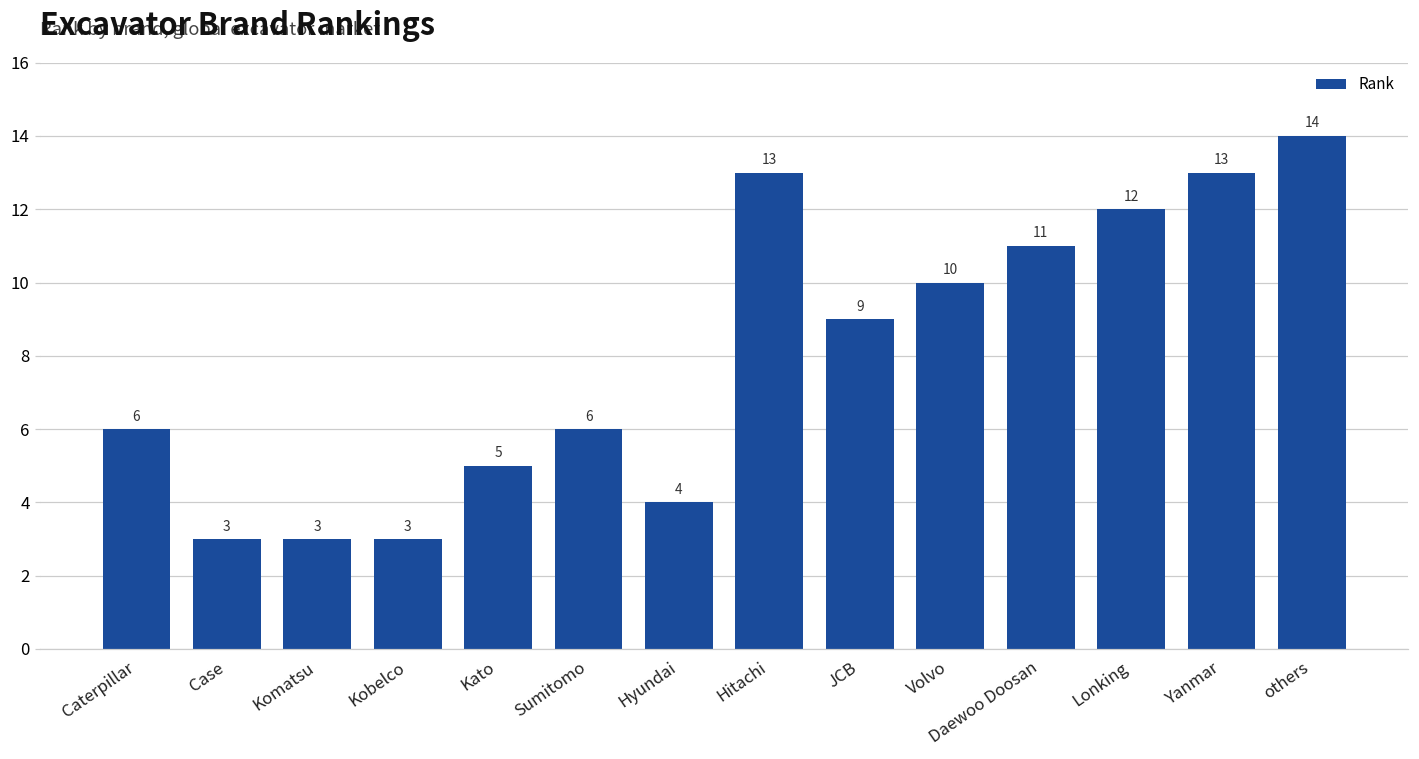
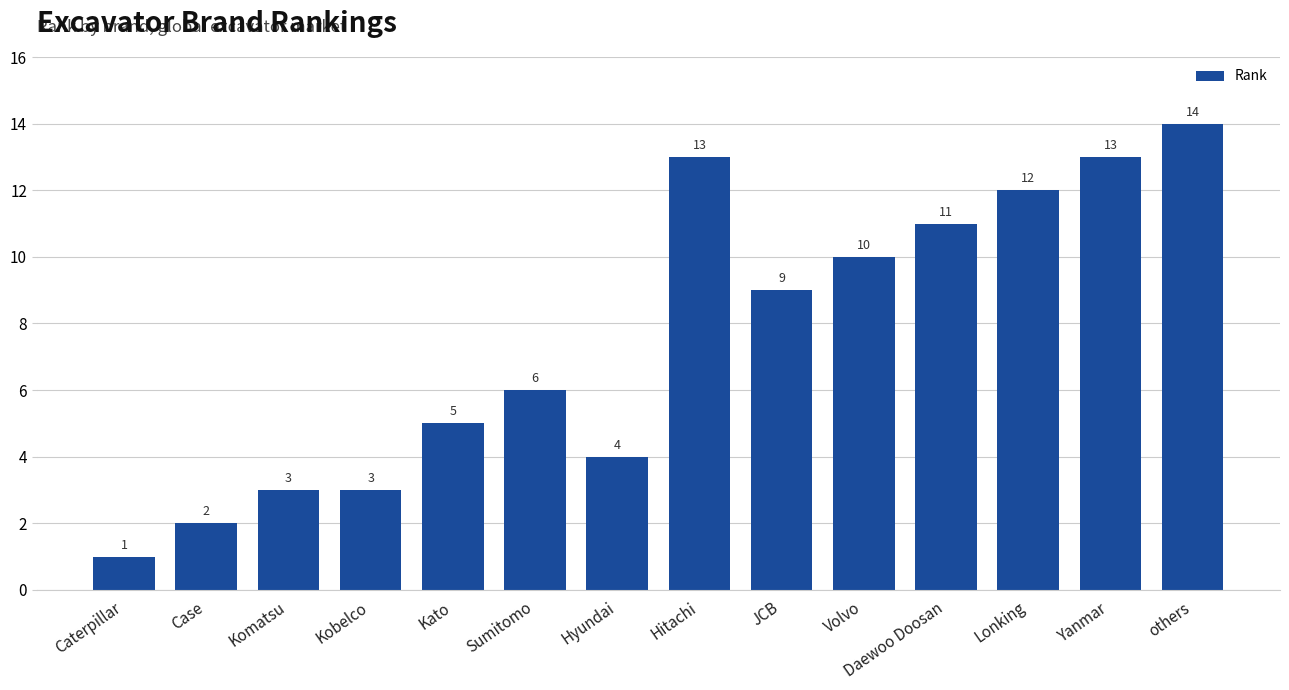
  {
-   "Caterpillar": 6,
-   "Case": 3,
+   "Caterpillar": 1,
+   "Case": 2,
    "Komatsu": 3,
    "Kobelco": 3,
    "Kato": 5,
    "Sumitomo": 6,
    "Hyundai": 4,
    "Hitachi": 13,
    "JCB": 9,
    "Volvo": 10,
    "Daewoo Doosan": 11,
    "Lonking": 12,
    "Yanmar": 13,
    "others": 14
  }
